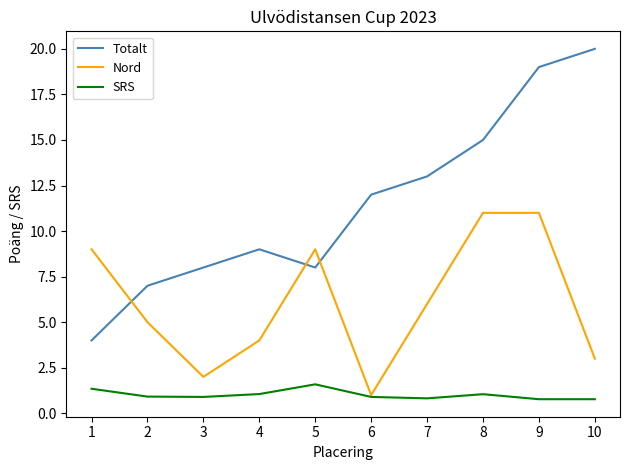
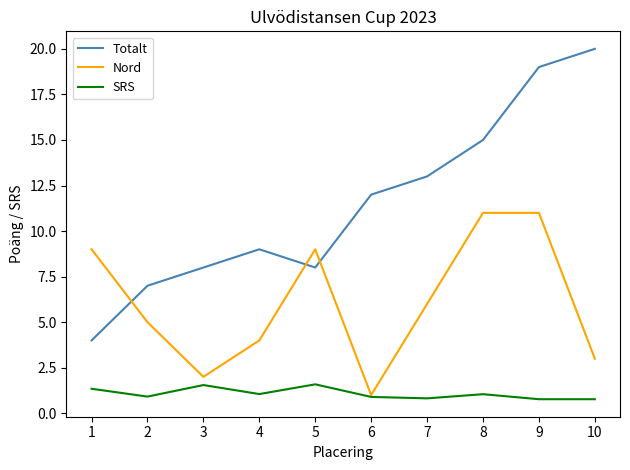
  {
    "Totalt": {
      "1": 4.0,
      "2": 7.0,
      "3": 8.0,
      "4": 9.0,
      "5": 8.0,
      "6": 12.0,
      "7": 13.0,
      "8": 15.0,
      "9": 19.0,
      "10": 20.0
    },
    "Nord": {
      "1": 9.0,
      "2": 5.0,
      "3": 2.0,
      "4": 4.0,
      "5": 9.0,
      "7": 6.0,
      "8": 11.0,
      "9": 11.0,
      "10": 3.0
    },
    "SRS": {
      "1": 1.3,
      "2": 0.9,
-     "3": 0.9,
+     "3": 1.6,
      "4": 1.1,
      "5": 1.6,
      "7": 0.8,
      "8": 1.0,
      "9": 0.8,
      "10": 0.8
    }
  }
